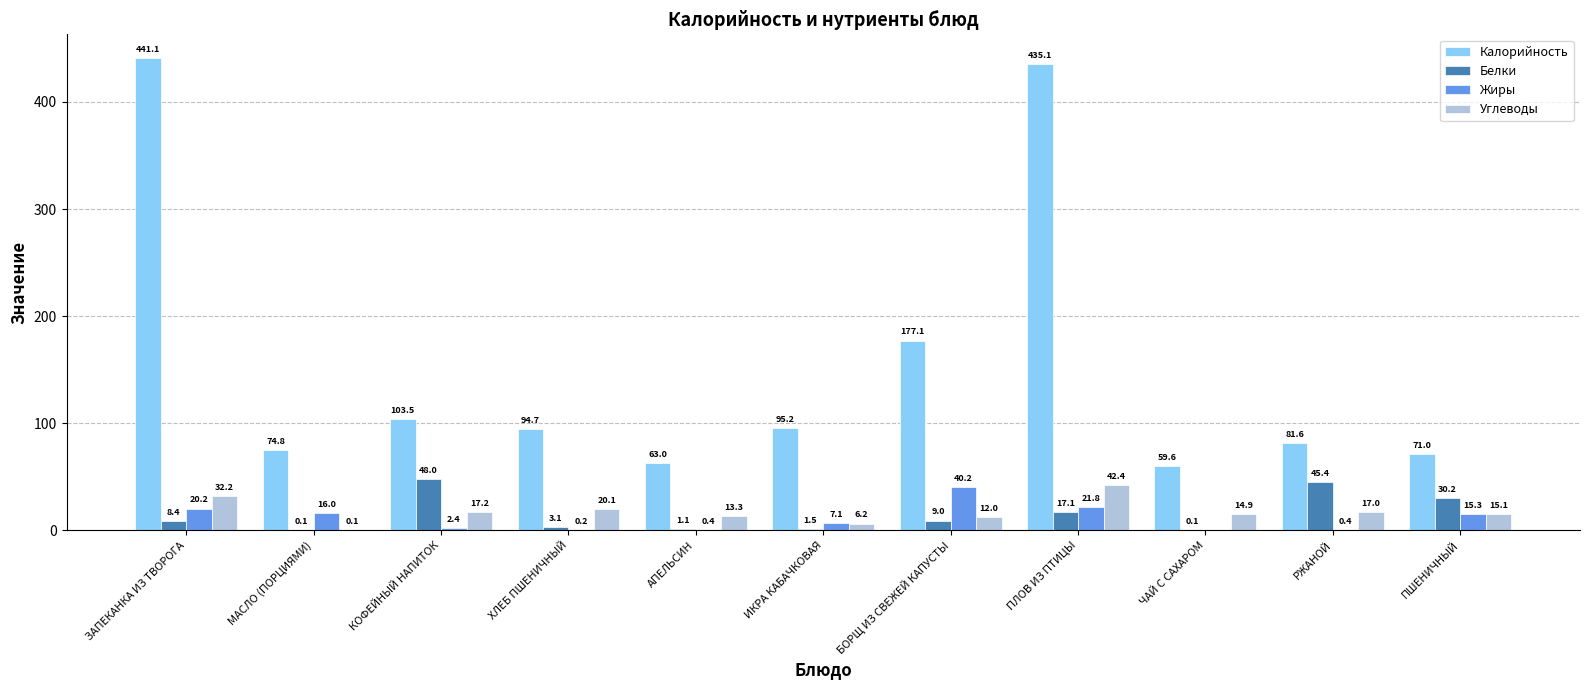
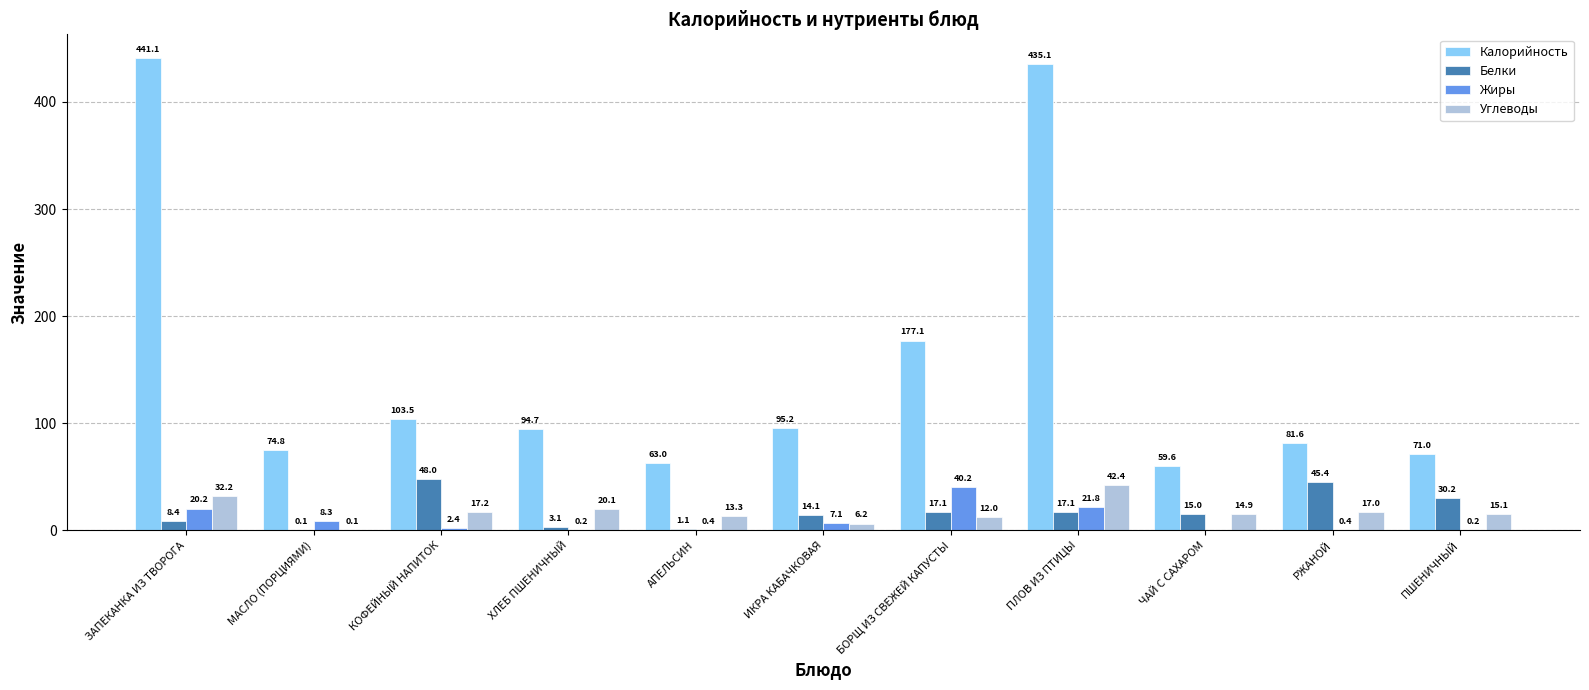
  {
    "Белки": {
      "ЗАПЕКАНКА ИЗ ТВОРОГА": 8.4,
      "МАСЛО (ПОРЦИЯМИ)": 0.1,
      "КОФЕЙНЫЙ НАПИТОК": 48.0,
      "ХЛЕБ ПШЕНИЧНЫЙ": 3.1,
      "АПЕЛЬСИН": 1.1,
-     "ИКРА КАБАЧКОВАЯ": 1.5,
-     "БОРЩ ИЗ СВЕЖЕЙ КАПУСТЫ": 9.0,
+     "ИКРА КАБАЧКОВАЯ": 14.1,
+     "БОРЩ ИЗ СВЕЖЕЙ КАПУСТЫ": 17.1,
      "ПЛОВ ИЗ ПТИЦЫ": 17.1,
-     "ЧАЙ С САХАРОМ": 0.1,
+     "ЧАЙ С САХАРОМ": 15.0,
      "РЖАНОЙ": 45.4,
      "ПШЕНИЧНЫЙ": 30.2
    },
    "Жиры": {
      "ЗАПЕКАНКА ИЗ ТВОРОГА": 20.2,
-     "МАСЛО (ПОРЦИЯМИ)": 16.0,
+     "МАСЛО (ПОРЦИЯМИ)": 8.3,
      "КОФЕЙНЫЙ НАПИТОК": 2.4,
      "ХЛЕБ ПШЕНИЧНЫЙ": 0.2,
      "АПЕЛЬСИН": 0.4,
      "ИКРА КАБАЧКОВАЯ": 7.1,
      "БОРЩ ИЗ СВЕЖЕЙ КАПУСТЫ": 40.2,
      "ПЛОВ ИЗ ПТИЦЫ": 21.8,
      "РЖАНОЙ": 0.4,
-     "ПШЕНИЧНЫЙ": 15.3
+     "ПШЕНИЧНЫЙ": 0.2
    }
  }
